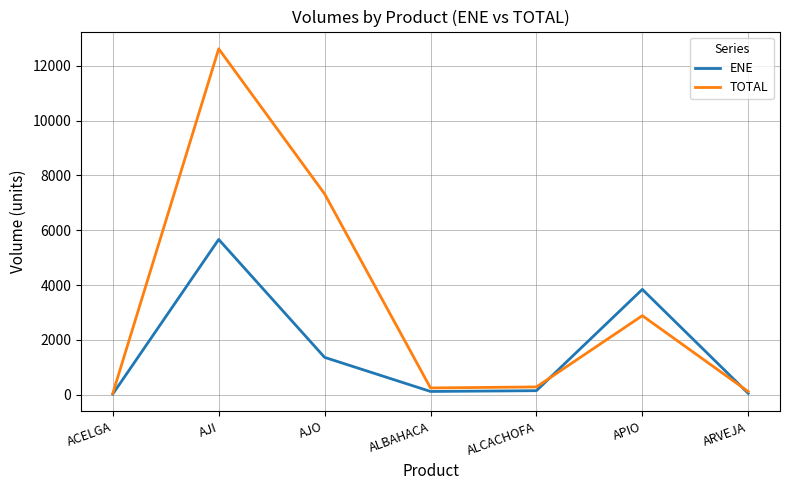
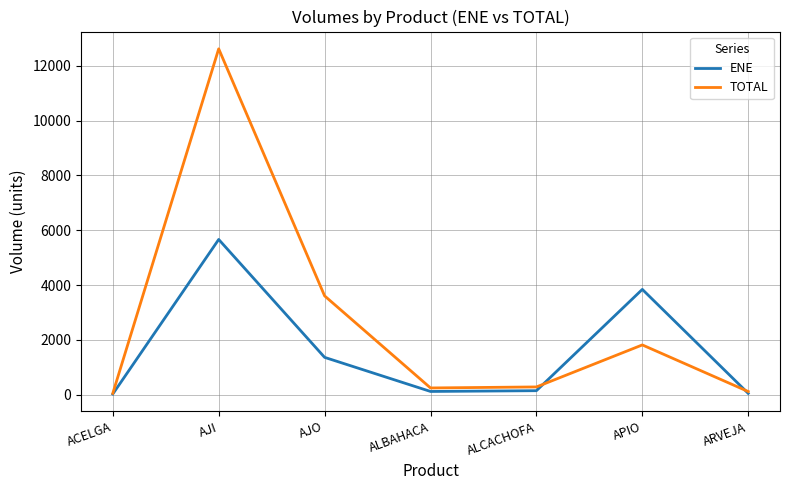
  {
    "ENE": {
      "AJI": 5700,
      "AJO": 1400,
      "ALBAHACA": 100,
      "ALCACHOFA": 100,
      "APIO": 3800
    },
    "TOTAL": {
      "AJI": 12600,
-     "AJO": 7300,
+     "AJO": 3600,
      "ALBAHACA": 200,
      "ALCACHOFA": 300,
-     "APIO": 2900
+     "APIO": 1800
    }
  }
